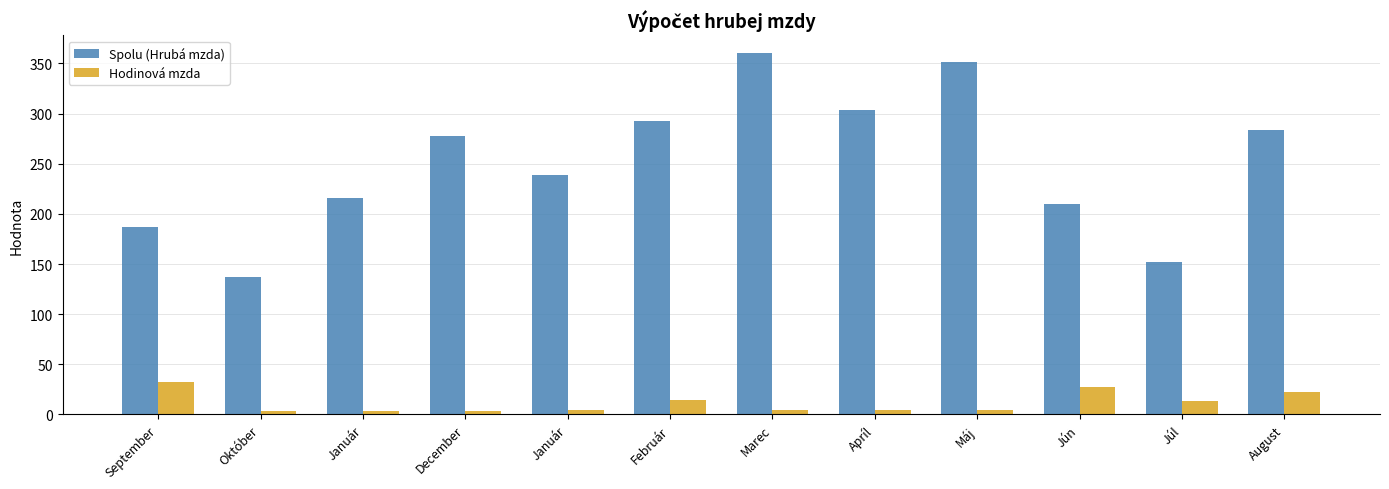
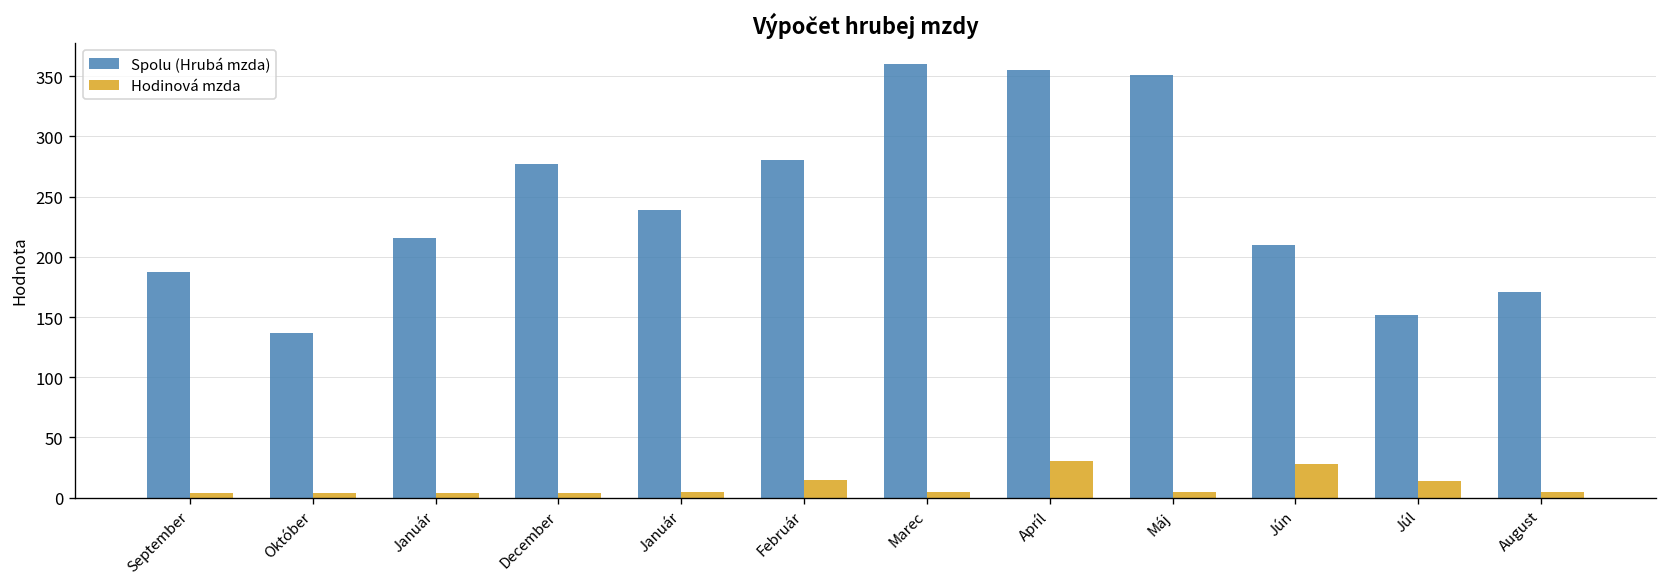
  {
    "Spolu (Hrubá mzda)": {
      "September": 187,
      "Október": 137,
      "December": 277,
-     "Február": 293,
+     "Február": 280,
      "Marec": 360,
-     "Apríl": 303,
+     "Apríl": 356,
      "Máj": 351,
      "Jún": 210,
      "Júl": 152,
-     "August": 283
+     "August": 171
    },
    "Hodinová mzda": {
-     "September": 33,
+     "September": 4,
      "Október": 4,
      "December": 4,
      "Február": 15,
      "Marec": 5,
-     "Apríl": 5,
+     "Apríl": 30,
      "Máj": 5,
      "Jún": 28,
      "Júl": 14,
-     "August": 23
+     "August": 5
    }
  }
